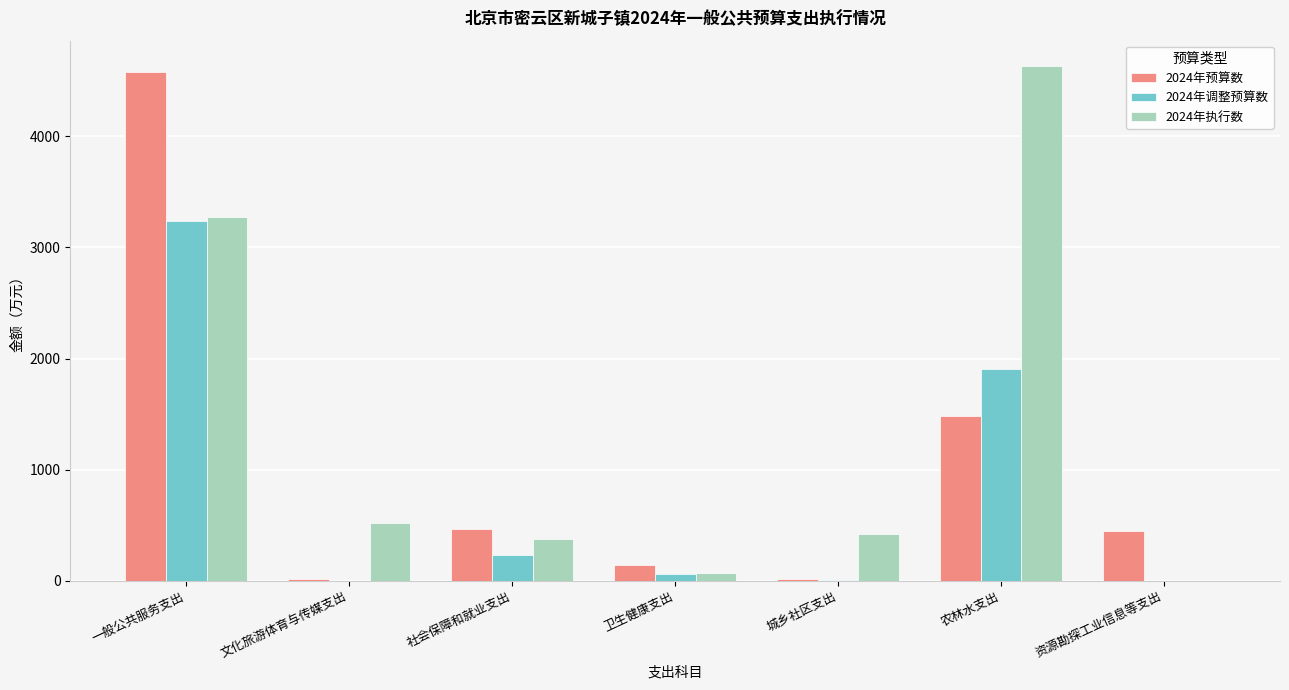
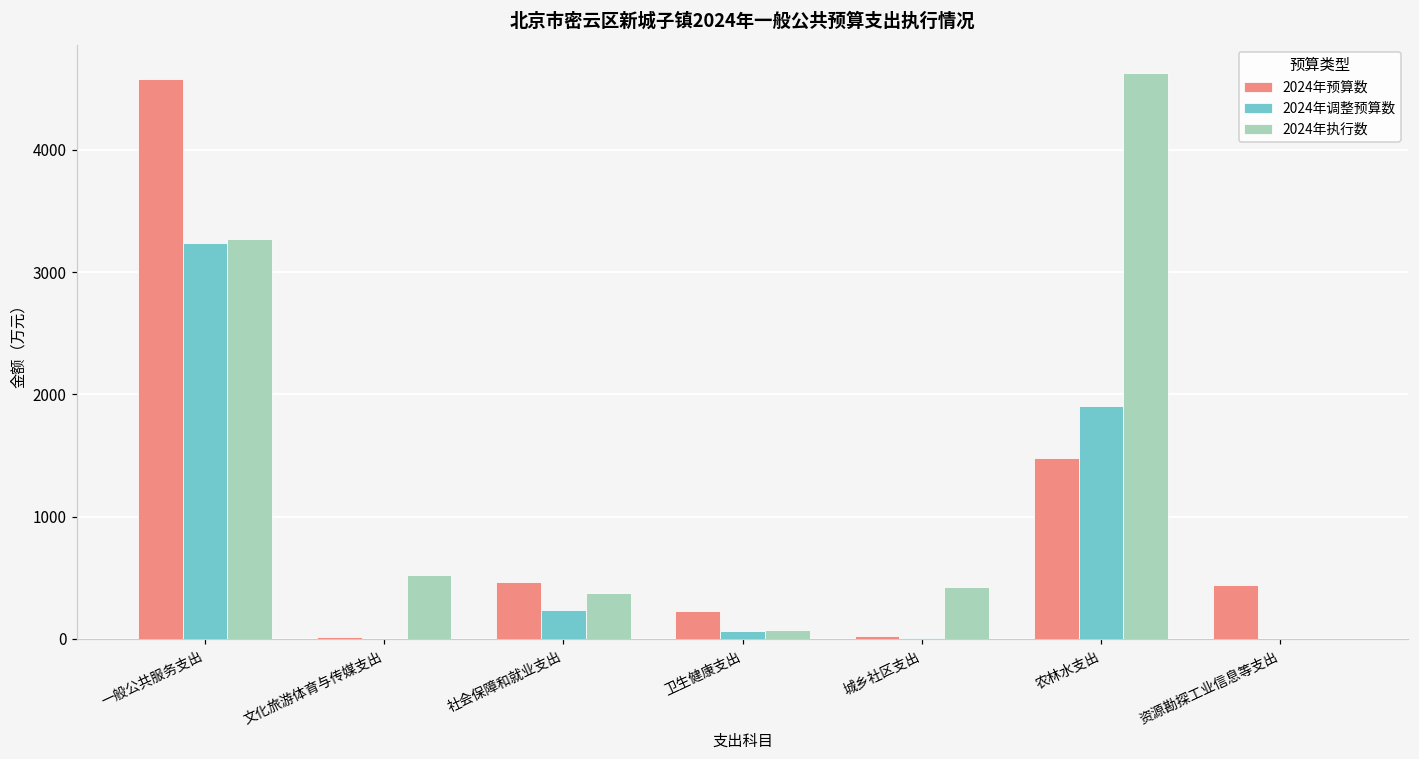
  {
    "2024年预算数": {
      "一般公共服务支出": 4580,
      "社会保障和就业支出": 460,
-     "卫生健康支出": 140,
+     "卫生健康支出": 230,
      "农林水支出": 1480,
      "资源勘探工业信息等支出": 440
    }
  }
